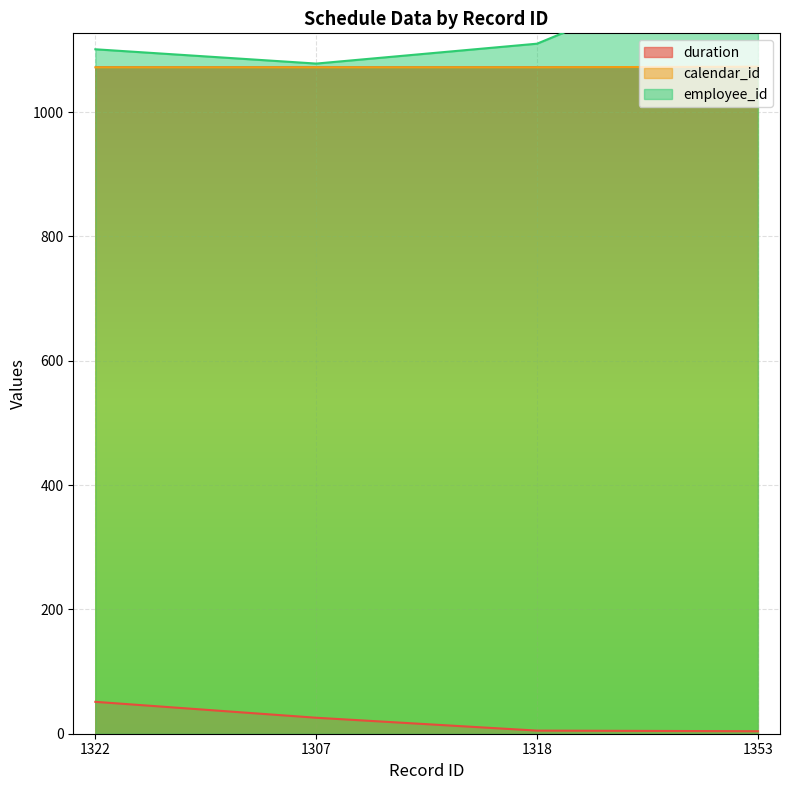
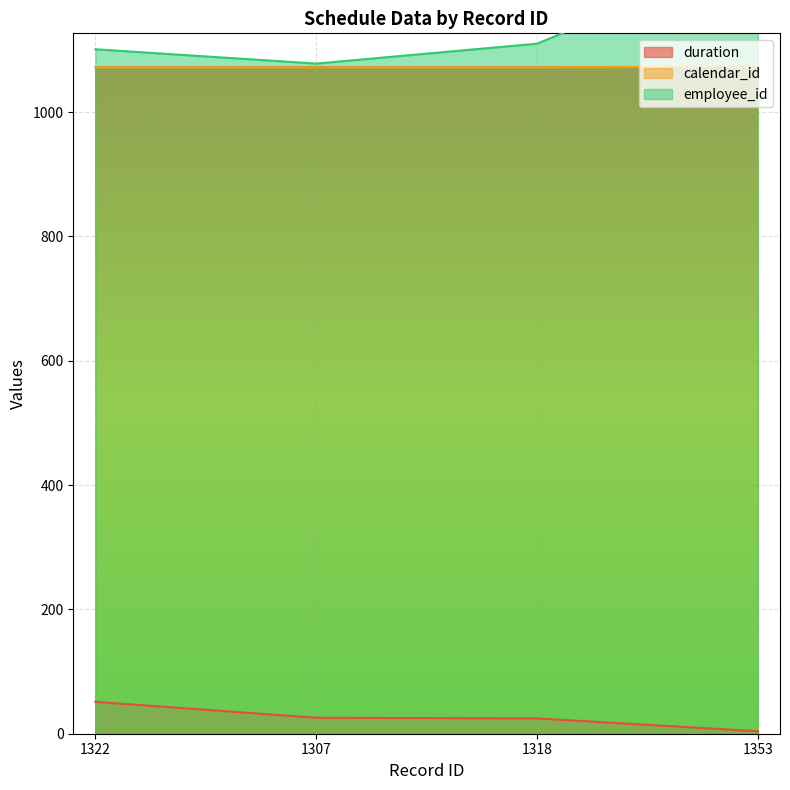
  {
    "duration": {
      "1322": 50,
      "1307": 30,
-     "1318": 10,
+     "1318": 20,
      "1353": 0
    },
    "calendar_id": {
      "1322": 1070,
      "1307": 1070,
      "1318": 1070
    },
    "employee_id": {
      "1322": 1100,
      "1307": 1080,
      "1318": 1110
    }
  }
